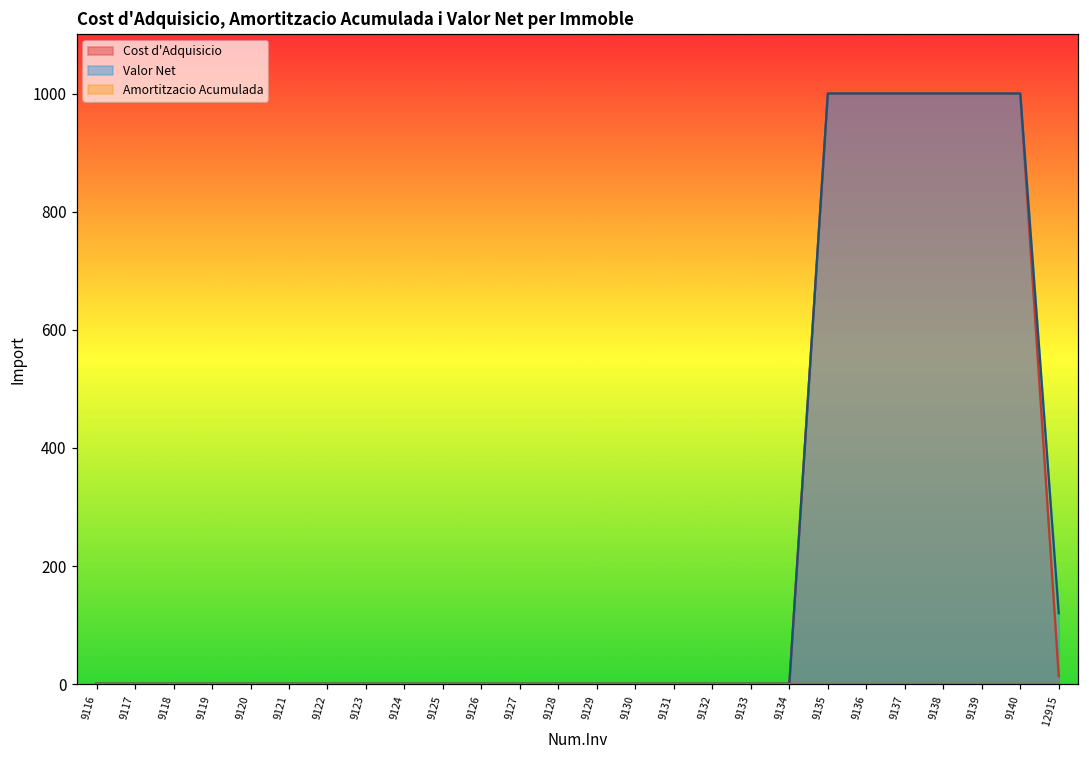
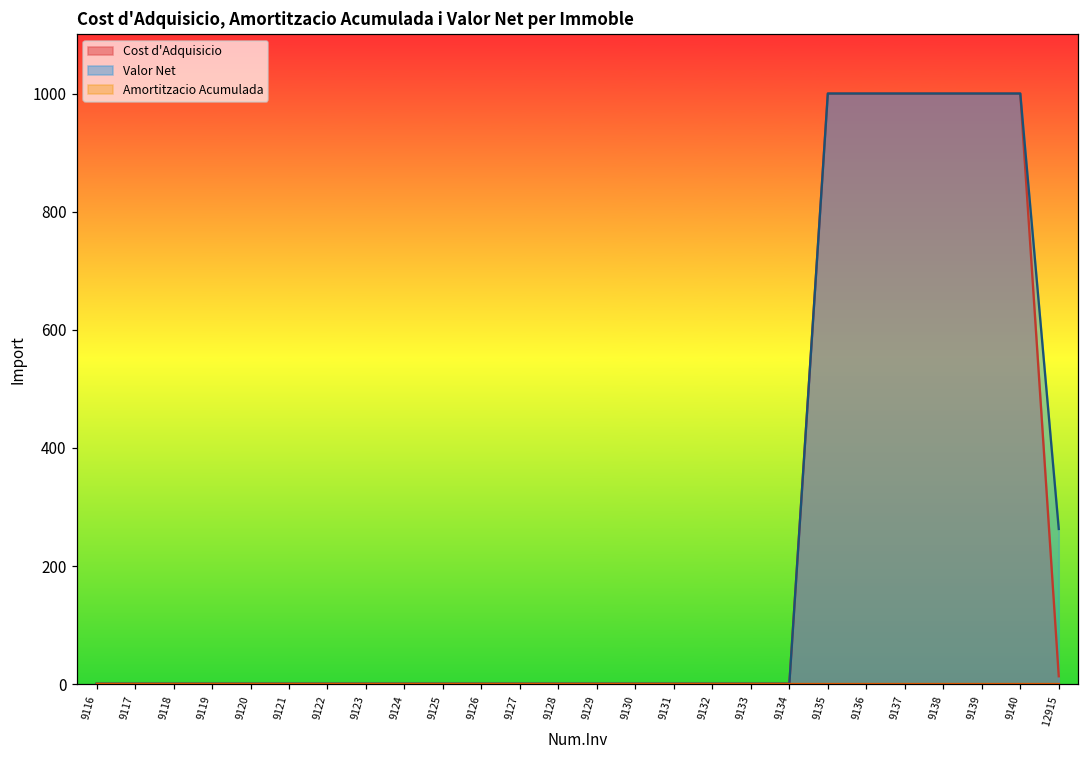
  {
    "Cost d'Adquisicio": {
      "12915": 10
    },
    "Valor Net": {
-     "12915": 120
+     "12915": 260
    },
    "Amortitzacio Acumulada": {
      "9135": 0,
      "9136": 0,
      "9137": 0,
      "9138": 0,
      "9139": 0,
      "9140": 0,
      "12915": 0
    }
  }
